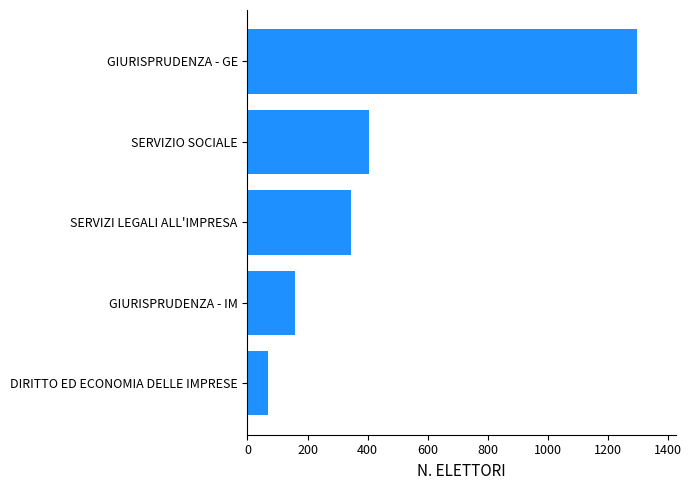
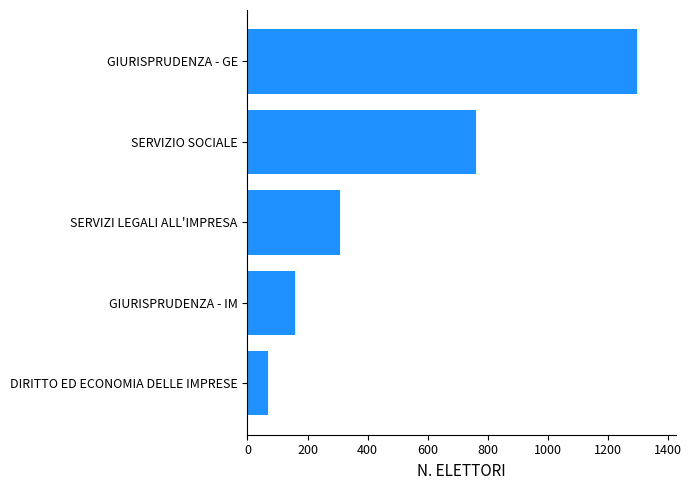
  {
    "GIURISPRUDENZA - GE": 1300,
-   "SERVIZIO SOCIALE": 400,
-   "SERVIZI LEGALI ALL'IMPRESA": 340,
+   "SERVIZIO SOCIALE": 760,
+   "SERVIZI LEGALI ALL'IMPRESA": 310,
    "GIURISPRUDENZA - IM": 160,
    "DIRITTO ED ECONOMIA DELLE IMPRESE": 70
  }
